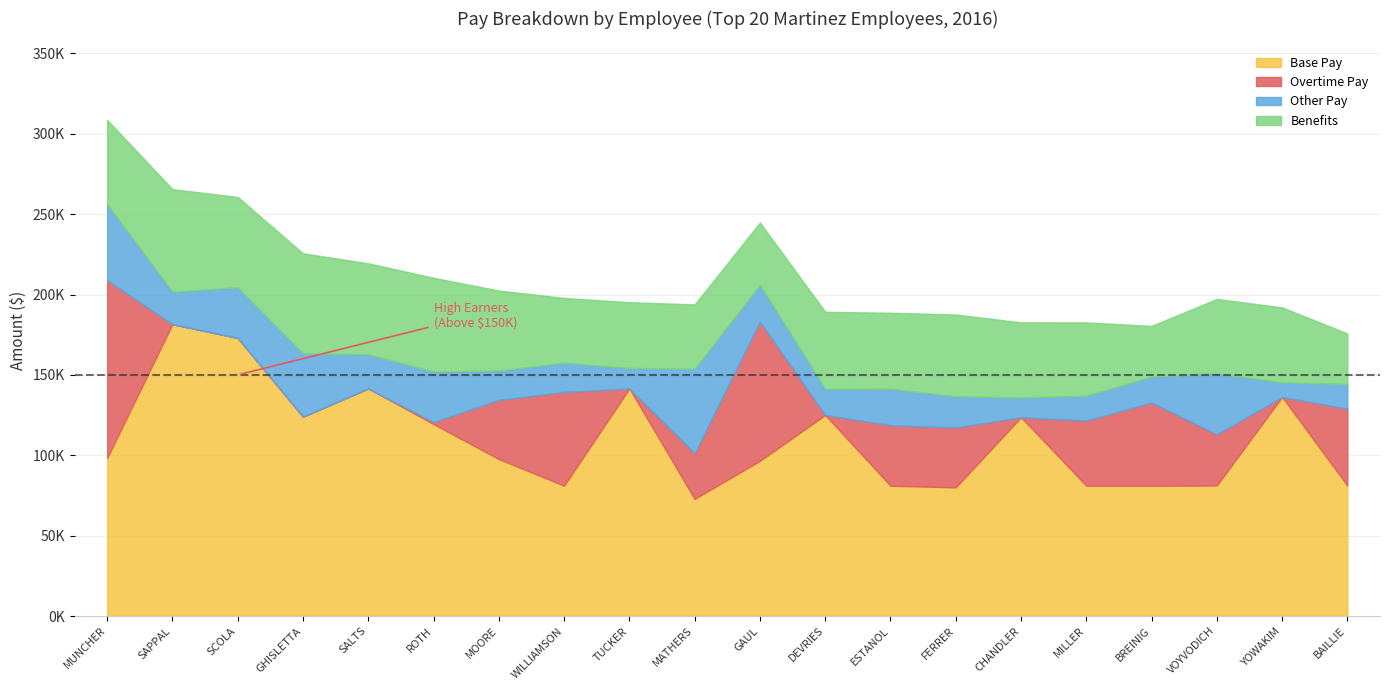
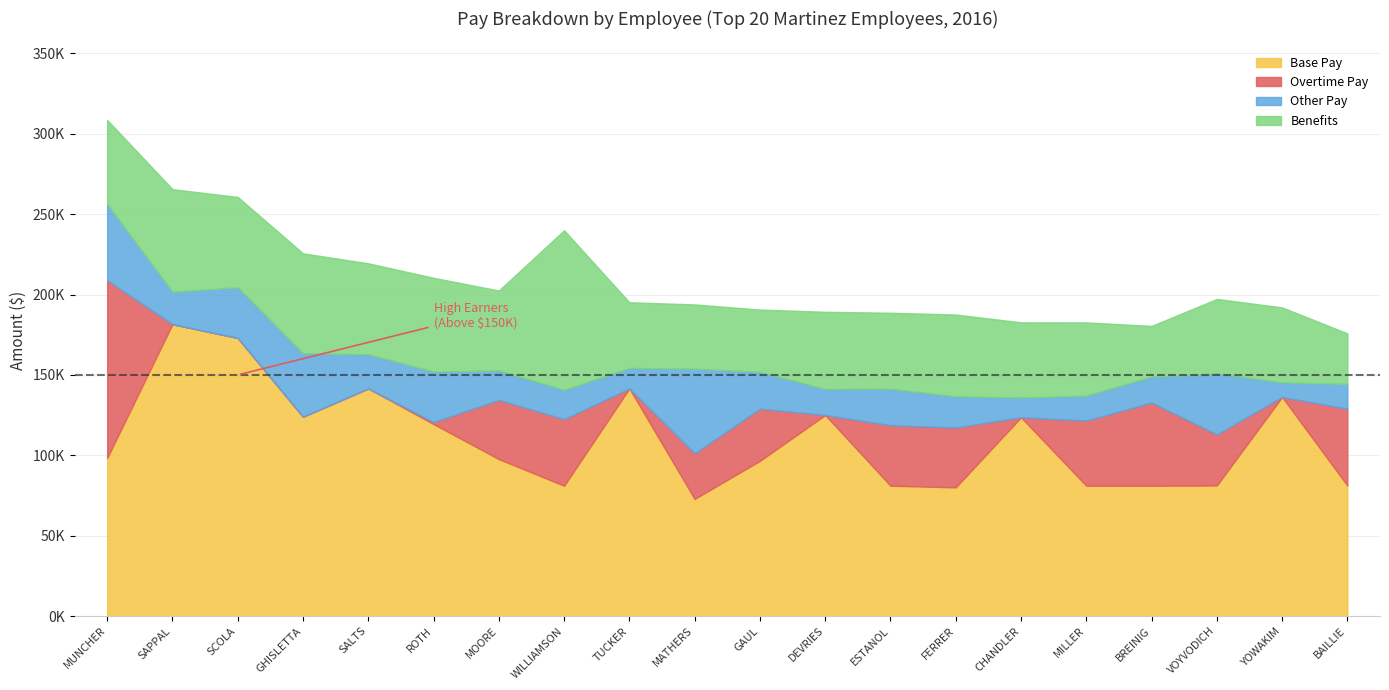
  {
    "Base Pay": {
      "MUNCHER": 98000,
      "MOORE": 98000,
      "WILLIAMSON": 81000,
      "MATHERS": 73000,
      "GAUL": 97000,
      "ESTANOL": 81000,
      "FERRER": 80000,
      "MILLER": 81000,
      "BREINIG": 81000,
      "VOYVODICH": 81000,
      "BAILLIE": 81000
    },
    "Overtime Pay": {
      "MUNCHER": 111000,
      "MOORE": 37000,
-     "WILLIAMSON": 58000,
+     "WILLIAMSON": 41000,
      "MATHERS": 28000,
-     "GAUL": 87000,
+     "GAUL": 32000,
      "ESTANOL": 38000,
      "FERRER": 37000,
      "MILLER": 41000,
      "BREINIG": 52000,
      "VOYVODICH": 32000,
      "BAILLIE": 48000
    },
    "Other Pay": {
      "MUNCHER": 47000,
      "SAPPAL": 20000,
      "SCOLA": 31000,
      "WILLIAMSON": 18000,
      "TUCKER": 13000,
      "MATHERS": 53000,
      "GAUL": 23000,
      "DEVRIES": 16000,
      "ESTANOL": 23000,
      "FERRER": 19000,
      "CHANDLER": 12000,
      "MILLER": 15000,
      "BREINIG": 16000,
      "VOYVODICH": 38000,
      "YOWAKIM": 9000,
      "BAILLIE": 15000
    },
    "Benefits": {
      "MUNCHER": 52000,
      "SAPPAL": 64000,
      "SCOLA": 56000,
      "GHISLETTA": 62000,
      "SALTS": 57000,
      "ROTH": 58000,
      "MOORE": 50000,
-     "WILLIAMSON": 40000,
+     "WILLIAMSON": 99000,
      "TUCKER": 41000,
      "MATHERS": 40000,
      "GAUL": 39000,
      "DEVRIES": 48000,
      "ESTANOL": 47000,
      "FERRER": 51000,
      "CHANDLER": 47000,
      "MILLER": 46000,
      "BREINIG": 32000,
      "VOYVODICH": 46000,
      "YOWAKIM": 47000,
      "BAILLIE": 31000
    }
  }
